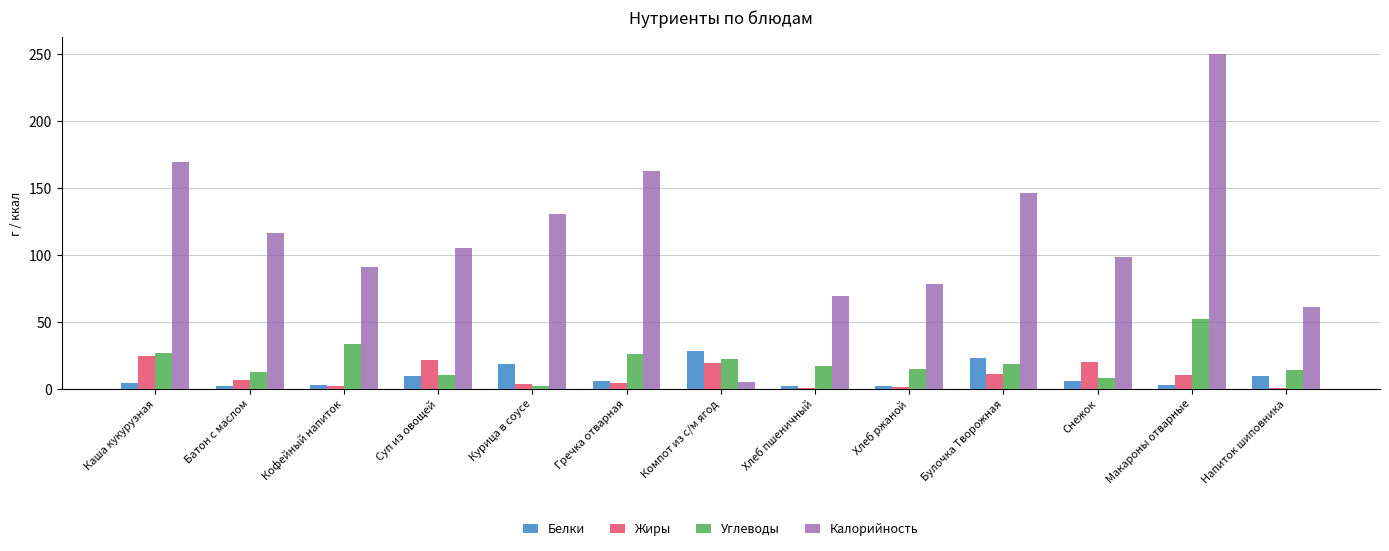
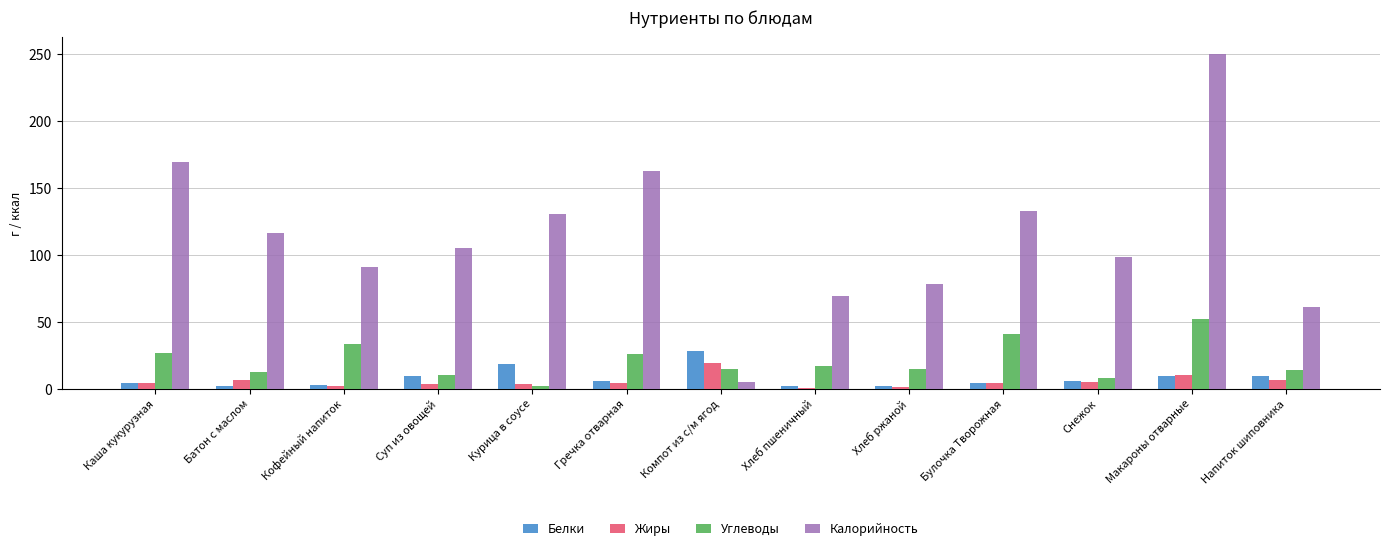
  {
    "Белки": {
      "Каша кукурузная": 4,
      "Батон с маслом": 2,
      "Кофейный напиток": 3,
      "Суп из овощей": 9,
      "Курица в соусе": 19,
      "Гречка отварная": 6,
      "Компот из с/м ягод": 28,
      "Хлеб пшеничный": 2,
      "Хлеб ржаной": 2,
-     "Булочка Творожная": 23,
+     "Булочка Творожная": 5,
      "Снежок": 6,
-     "Макароны отварные": 3,
+     "Макароны отварные": 10,
      "Напиток шиповника": 10
    },
    "Жиры": {
-     "Каша кукурузная": 24,
+     "Каша кукурузная": 4,
      "Батон с маслом": 6,
      "Кофейный напиток": 2,
-     "Суп из овощей": 21,
+     "Суп из овощей": 4,
      "Курица в соусе": 4,
      "Гречка отварная": 4,
      "Компот из с/м ягод": 19,
-     "Булочка Творожная": 11,
-     "Снежок": 20,
+     "Булочка Творожная": 5,
+     "Снежок": 5,
      "Макароны отварные": 10,
-     "Напиток шиповника": 0
+     "Напиток шиповника": 6
    },
    "Углеводы": {
      "Каша кукурузная": 27,
      "Батон с маслом": 13,
      "Кофейный напиток": 34,
      "Суп из овощей": 10,
      "Курица в соусе": 2,
      "Гречка отварная": 26,
-     "Компот из с/м ягод": 22,
+     "Компот из с/м ягод": 15,
      "Хлеб пшеничный": 17,
      "Хлеб ржаной": 14,
-     "Булочка Творожная": 19,
+     "Булочка Творожная": 41,
      "Снежок": 8,
      "Макароны отварные": 52,
      "Напиток шиповника": 14
    },
    "Калорийность": {
      "Каша кукурузная": 169,
      "Батон с маслом": 117,
      "Кофейный напиток": 91,
      "Суп из овощей": 105,
      "Курица в соусе": 130,
      "Гречка отварная": 163,
      "Компот из с/м ягод": 5,
      "Хлеб пшеничный": 70,
      "Хлеб ржаной": 78,
-     "Булочка Творожная": 146,
+     "Булочка Творожная": 133,
      "Снежок": 99,
      "Макароны отварные": 250,
      "Напиток шиповника": 61
    }
  }
